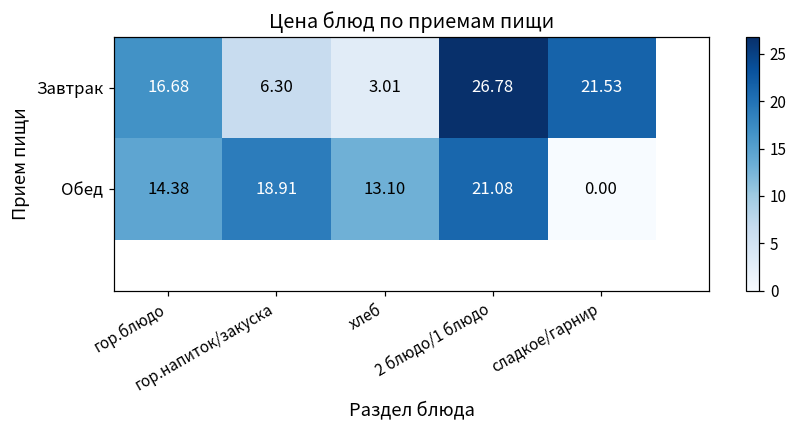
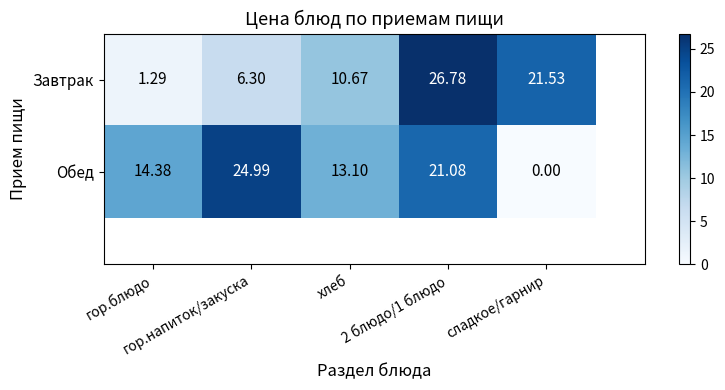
  {
    "Завтрак": {
-     "гор.блюдо": 16.68,
+     "гор.блюдо": 1.29,
      "гор.напиток/закуска": 6.30,
-     "хлеб": 3.01,
+     "хлеб": 10.67,
      "2 блюдо/1 блюдо": 26.78,
      "сладкое/гарнир": 21.53
    },
    "Обед": {
      "гор.блюдо": 14.38,
-     "гор.напиток/закуска": 18.91,
+     "гор.напиток/закуска": 24.99,
      "хлеб": 13.10,
      "2 блюдо/1 блюдо": 21.08,
      "сладкое/гарнир": 0.00
    }
  }
